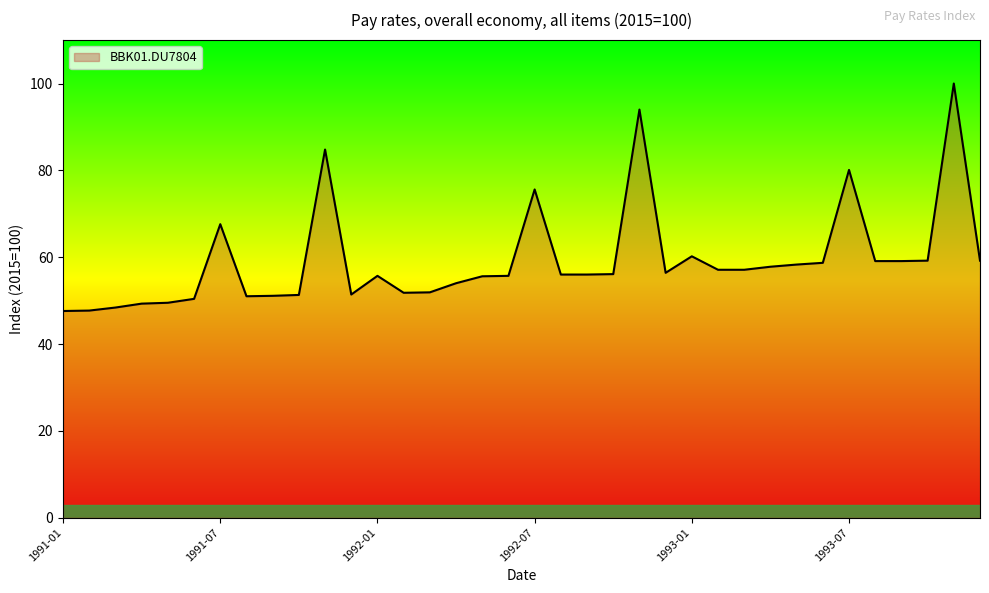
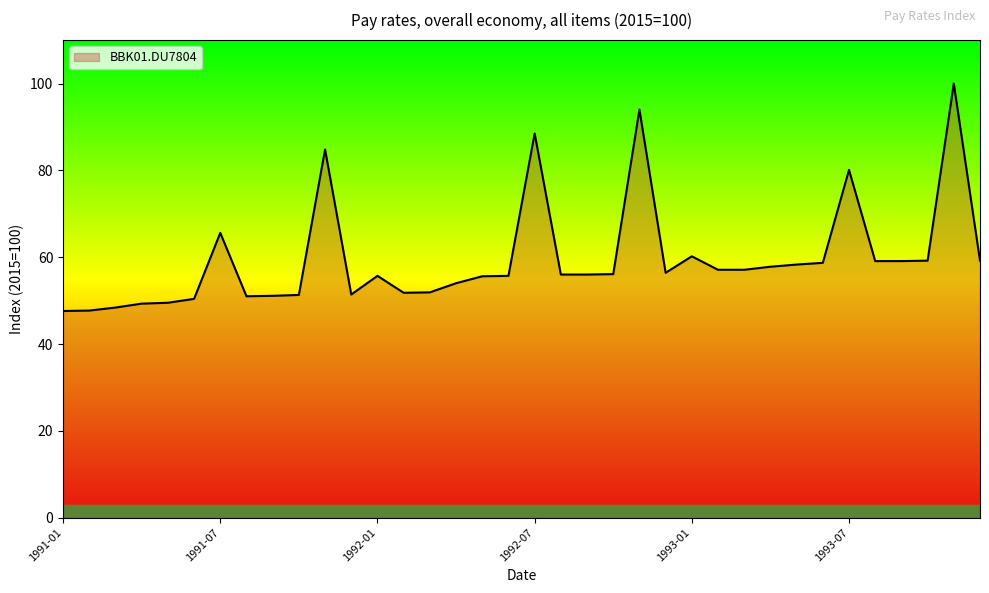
  {
    "1991-01": 48,
-   "1991-07": 68,
+   "1991-07": 66,
    "1992-01": 56,
-   "1992-07": 76,
+   "1992-07": 89,
    "1993-01": 60,
    "1993-07": 80
  }
